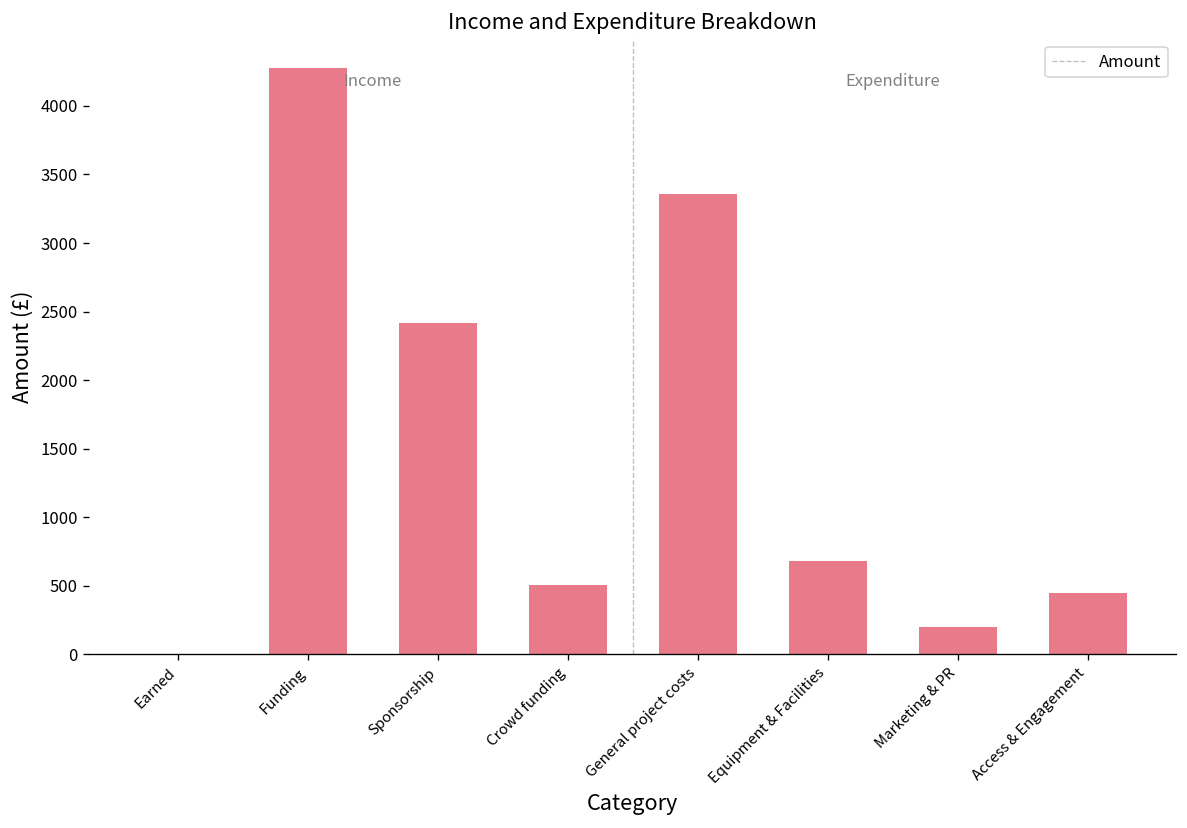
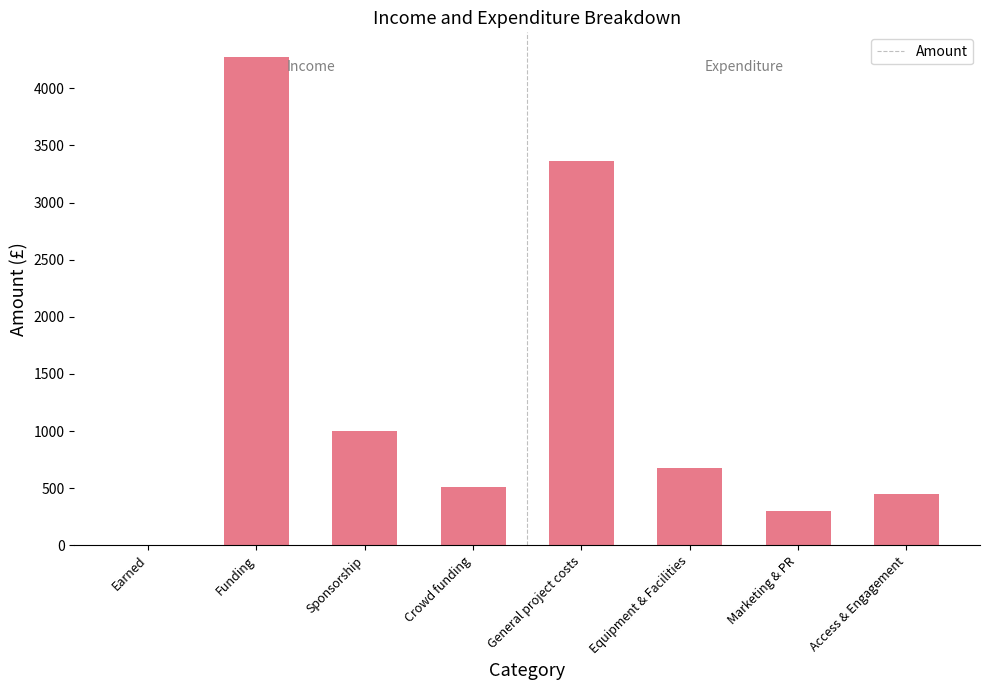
  {
    "Earned": 0,
    "Funding": 4280,
-   "Sponsorship": 2420,
+   "Sponsorship": 1000,
    "Crowd funding": 510,
    "General project costs": 3360,
    "Equipment & Facilities": 680,
-   "Marketing & PR": 200,
+   "Marketing & PR": 300,
    "Access & Engagement": 450
  }
